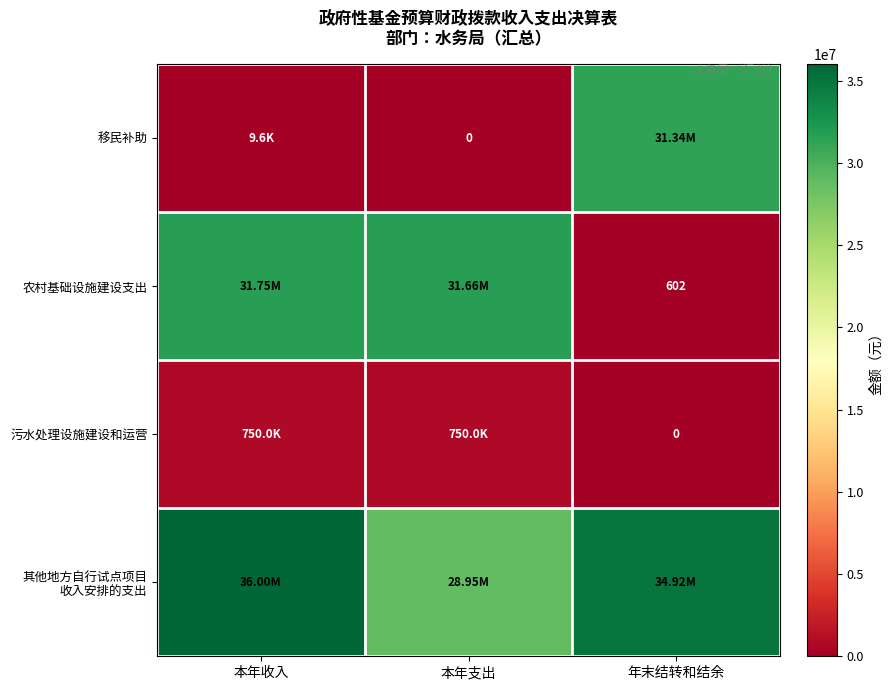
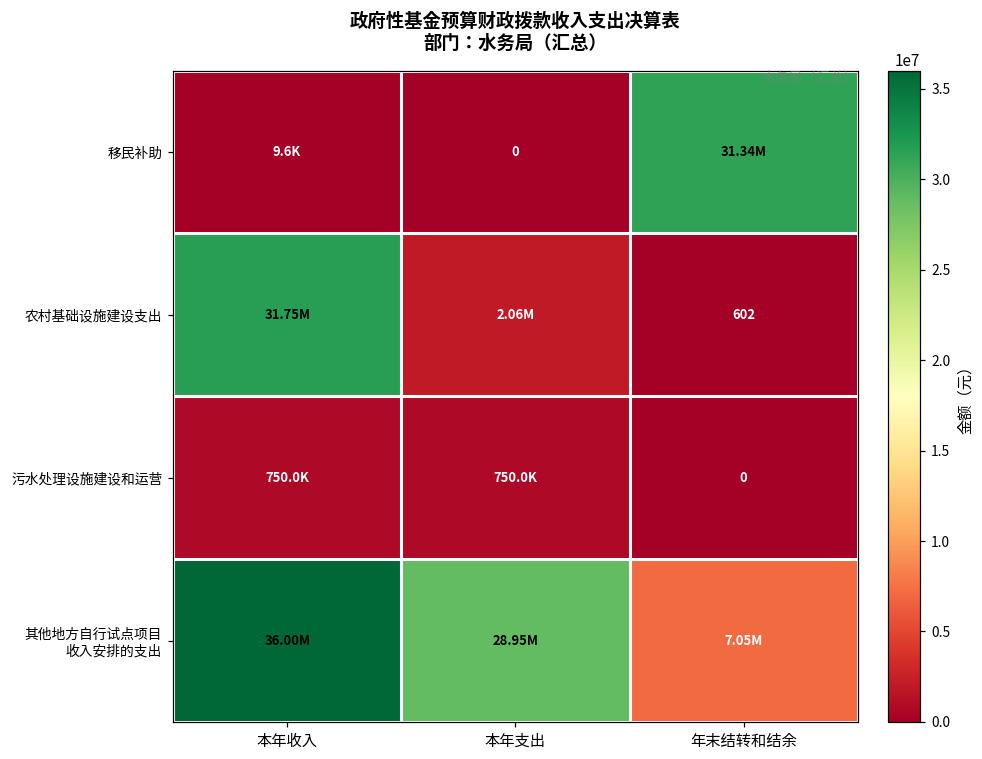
  {
    "移民补助": {
      "本年收入": "9.6K",
      "本年支出": "0"
    },
    "农村基础设施建设支出": {
      "本年收入": "31.75M",
-     "本年支出": "31.66M",
+     "本年支出": "2.06M",
      "年末结转和结余": "602"
    },
    "污水处理设施建设和运营": {
      "本年收入": "750.0K",
      "本年支出": "750.0K",
      "年末结转和结余": "0"
    },
    "其他地方自行试点项目 收入安排的支出": {
      "本年收入": "36.00M",
      "本年支出": "28.95M",
-     "年末结转和结余": "34.92M"
+     "年末结转和结余": "7.05M"
    }
  }
